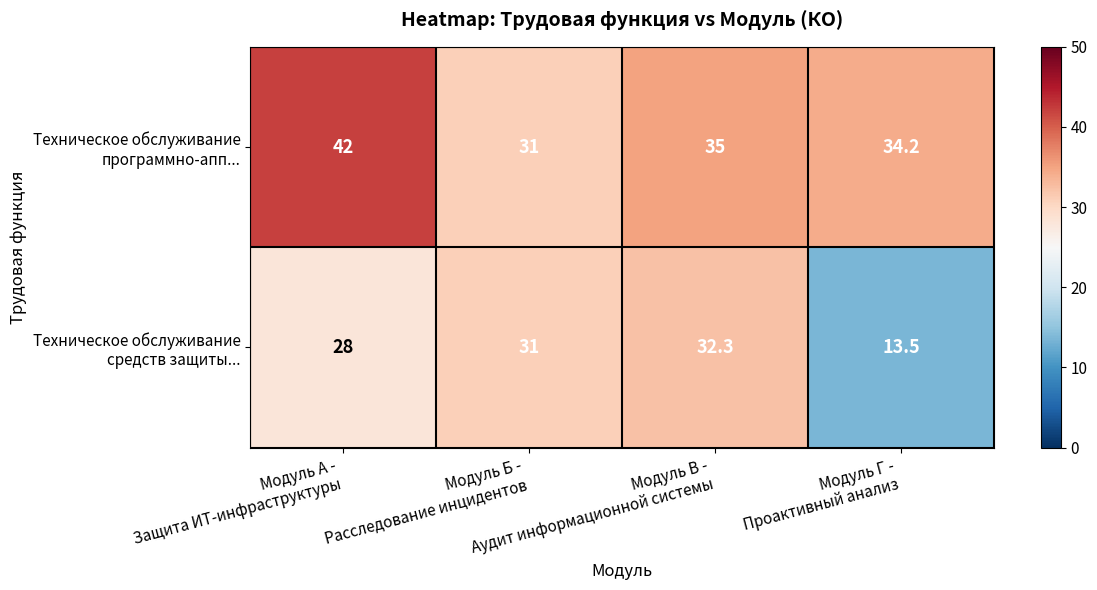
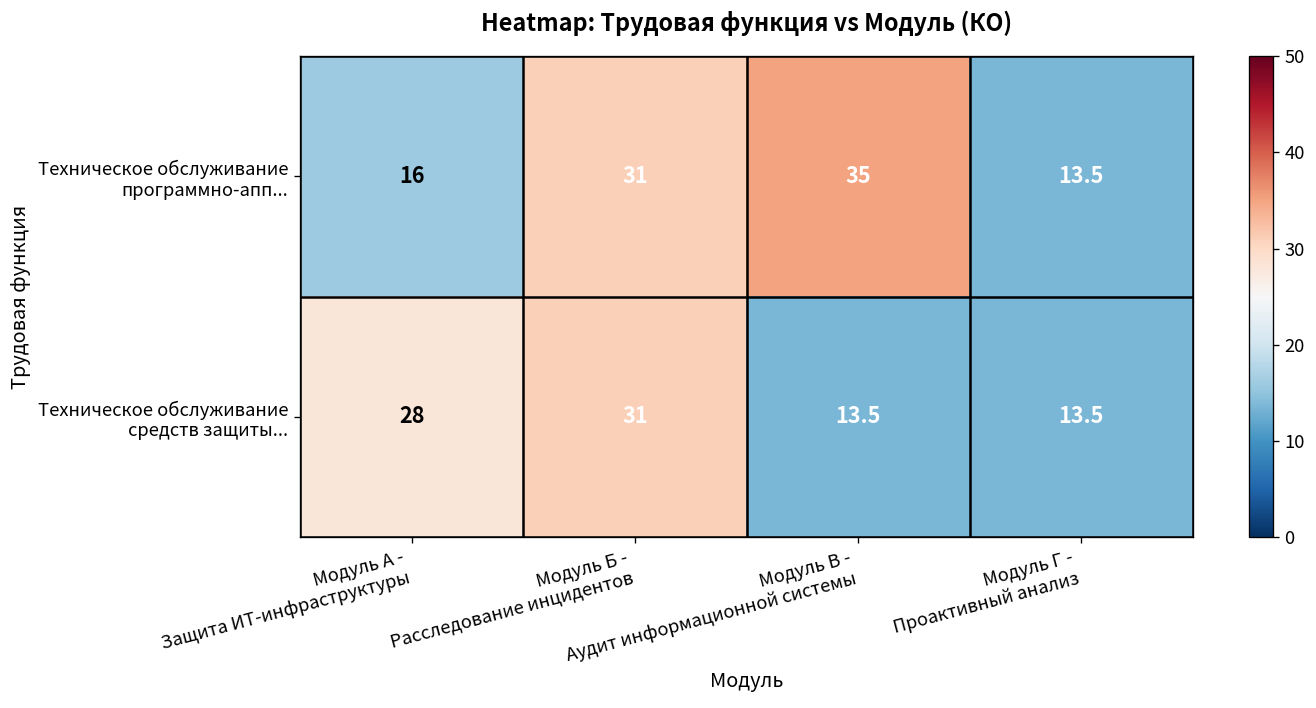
  {
    "Техническое обслуживание программно-апп...": {
-     "Модуль А - Защита ИТ-инфраструктуры": 42,
+     "Модуль А - Защита ИТ-инфраструктуры": 16,
      "Модуль Б - Расследование инцидентов": 31,
      "Модуль В - Аудит информационной системы": 35,
-     "Модуль Г - Проактивный анализ": 34.2
+     "Модуль Г - Проактивный анализ": 13.5
    },
    "Техническое обслуживание средств защиты...": {
      "Модуль А - Защита ИТ-инфраструктуры": 28,
      "Модуль Б - Расследование инцидентов": 31,
-     "Модуль В - Аудит информационной системы": 32.3,
+     "Модуль В - Аудит информационной системы": 13.5,
      "Модуль Г - Проактивный анализ": 13.5
    }
  }
